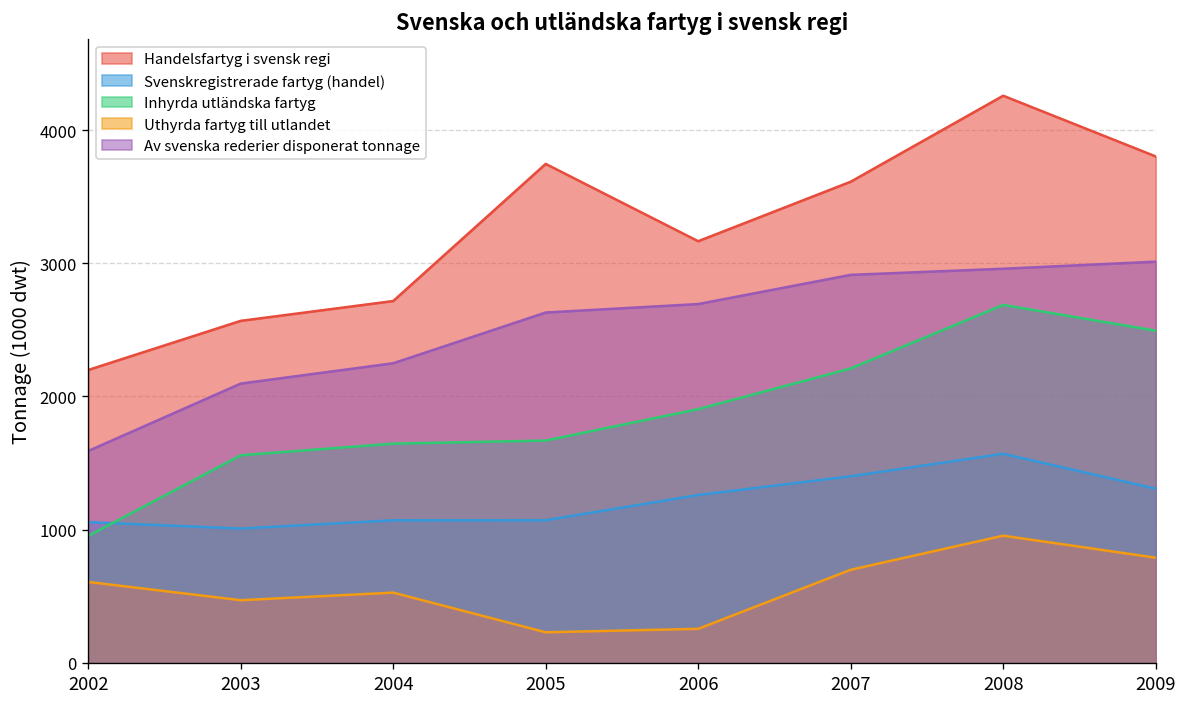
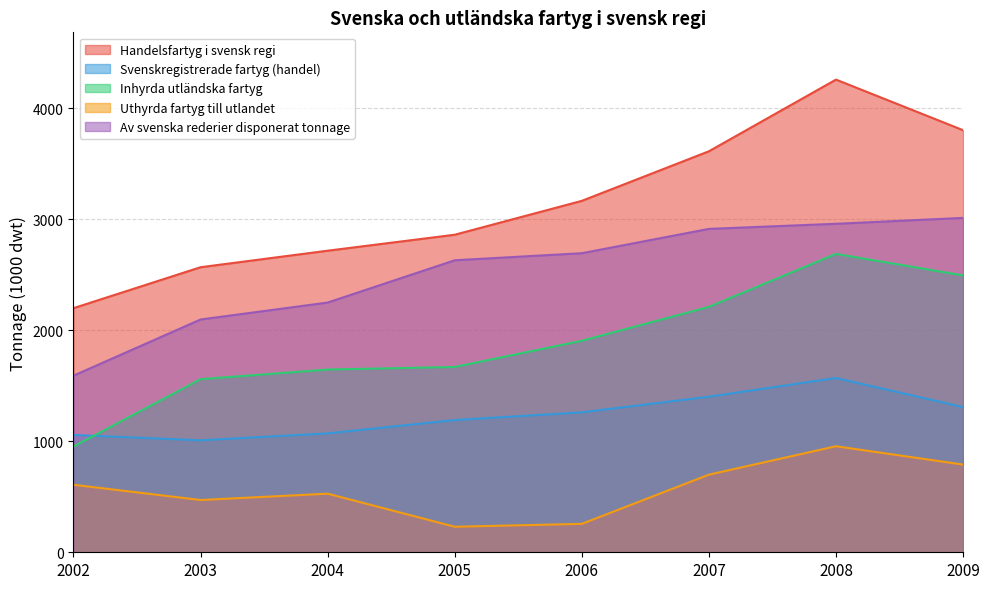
  {
    "Handelsfartyg i svensk regi": {
      "2002": 2200,
      "2003": 2570,
      "2004": 2720,
-     "2005": 3750,
+     "2005": 2860,
      "2006": 3170,
      "2007": 3610,
      "2008": 4260,
      "2009": 3800
    },
    "Svenskregistrerade fartyg (handel)": {
      "2002": 1060,
      "2003": 1010,
      "2004": 1070,
-     "2005": 1070,
+     "2005": 1190,
      "2006": 1260,
      "2007": 1400,
      "2008": 1570,
      "2009": 1310
    },
    "Inhyrda utländska fartyg": {
      "2002": 950,
      "2003": 1560,
      "2004": 1650,
      "2005": 1670,
      "2006": 1910,
      "2007": 2210,
      "2008": 2690,
      "2009": 2490
    },
    "Uthyrda fartyg till utlandet": {
      "2002": 610,
      "2003": 470,
      "2004": 530,
      "2005": 230,
      "2006": 260,
      "2007": 700,
      "2008": 960,
      "2009": 790
    },
    "Av svenska rederier disponerat tonnage": {
      "2002": 1590,
      "2003": 2100,
      "2004": 2250,
      "2005": 2630,
      "2006": 2690,
      "2007": 2910,
      "2008": 2960,
      "2009": 3010
    }
  }
